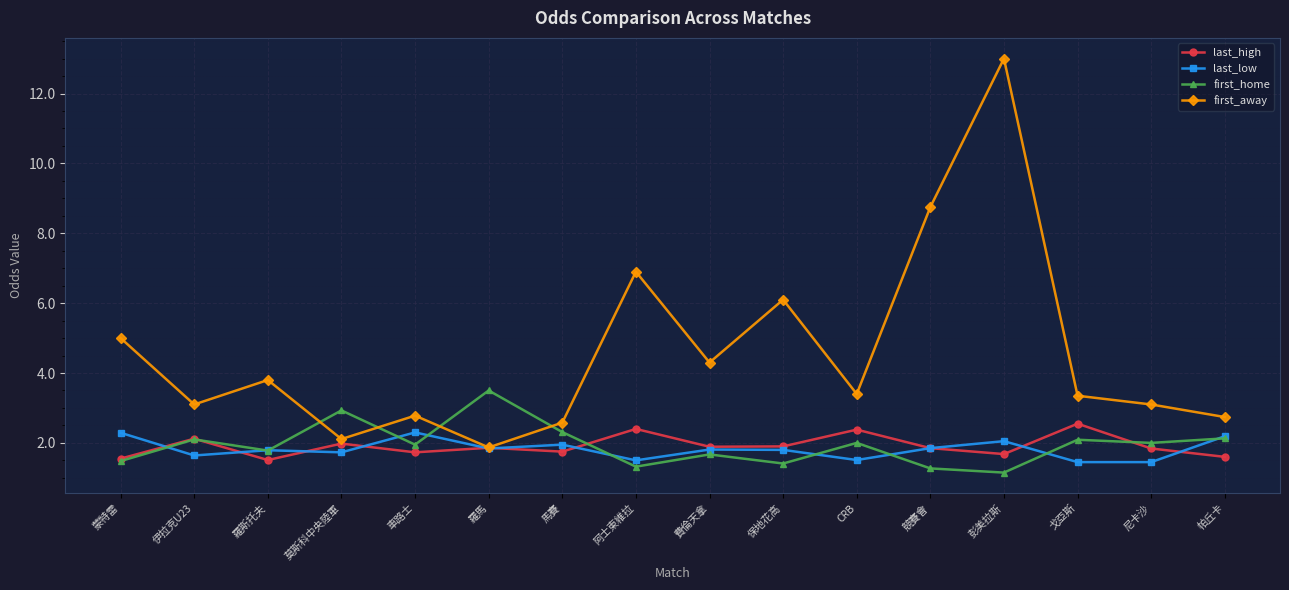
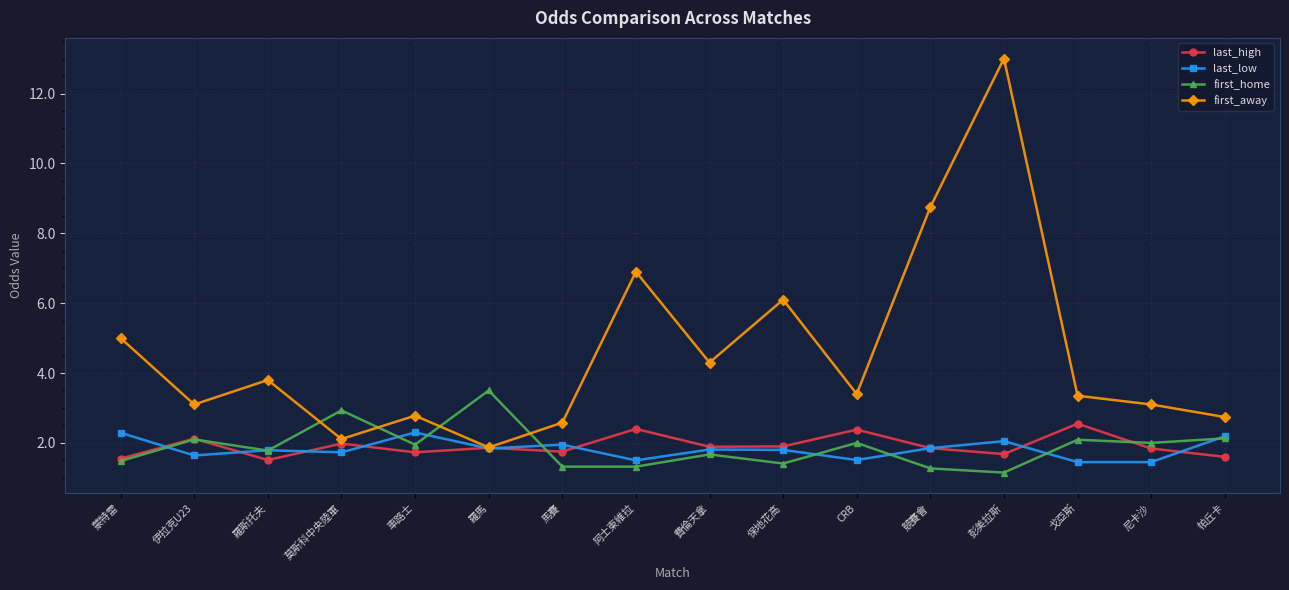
  {
    "last_high": {
      "羅斯托夫": 1.5,
      "莫斯科中央陸軍": 2.0,
      "車路士": 1.7,
      "馬賽": 1.8,
      "阿士東維拉": 2.4,
      "費倫天拿": 1.9,
      "保地花高": 1.9,
      "CRB": 2.4,
      "彭美拉斯": 1.7,
      "戈亞斯": 2.6,
      "尼卡沙": 1.8,
      "帕丘卡": 1.6
    },
    "last_low": {
      "蒙特雷": 2.3,
      "伊拉克U23": 1.6,
      "莫斯科中央陸軍": 1.7,
      "車路士": 2.3,
      "馬賽": 2.0,
      "阿士東維拉": 1.5,
      "費倫天拿": 1.8,
      "保地花高": 1.8,
      "CRB": 1.5,
      "彭美拉斯": 2.1,
      "戈亞斯": 1.5,
      "尼卡沙": 1.5
    },
    "first_home": {
      "莫斯科中央陸軍": 2.9,
      "車路士": 2.0,
      "羅馬": 3.5,
-     "馬賽": 2.3,
+     "馬賽": 1.3,
      "阿士東維拉": 1.3,
      "費倫天拿": 1.7,
      "保地花高": 1.4,
      "CRB": 2.0,
      "競賽會": 1.3,
      "彭美拉斯": 1.2,
      "戈亞斯": 2.1,
      "尼卡沙": 2.0
    },
    "first_away": {
      "蒙特雷": 5.0,
      "伊拉克U23": 3.1,
      "羅斯托夫": 3.8,
      "莫斯科中央陸軍": 2.1,
      "車路士": 2.8,
      "馬賽": 2.6,
      "阿士東維拉": 6.9,
      "費倫天拿": 4.3,
      "保地花高": 6.1,
      "CRB": 3.4,
      "競賽會": 8.8,
      "彭美拉斯": 13.0,
      "戈亞斯": 3.4,
      "尼卡沙": 3.1,
      "帕丘卡": 2.7
    }
  }
